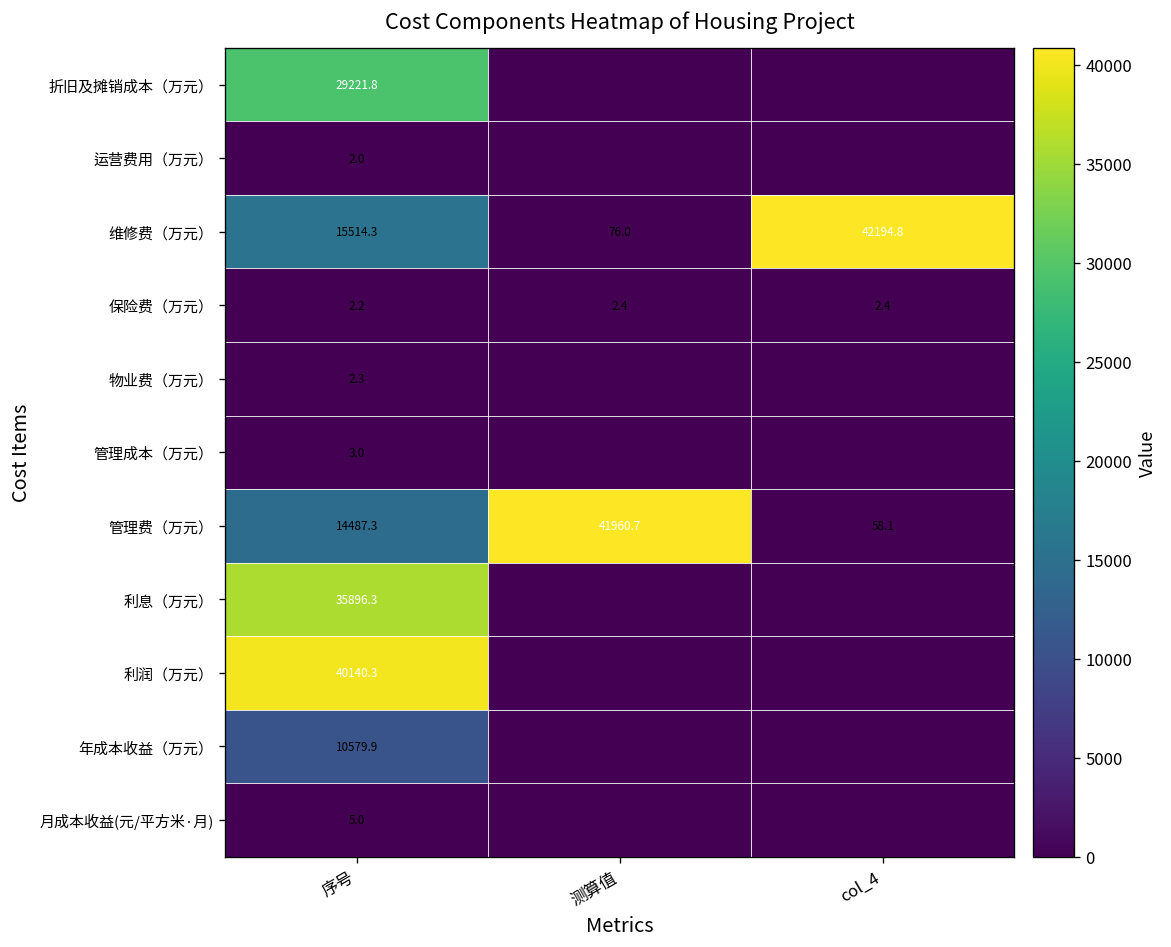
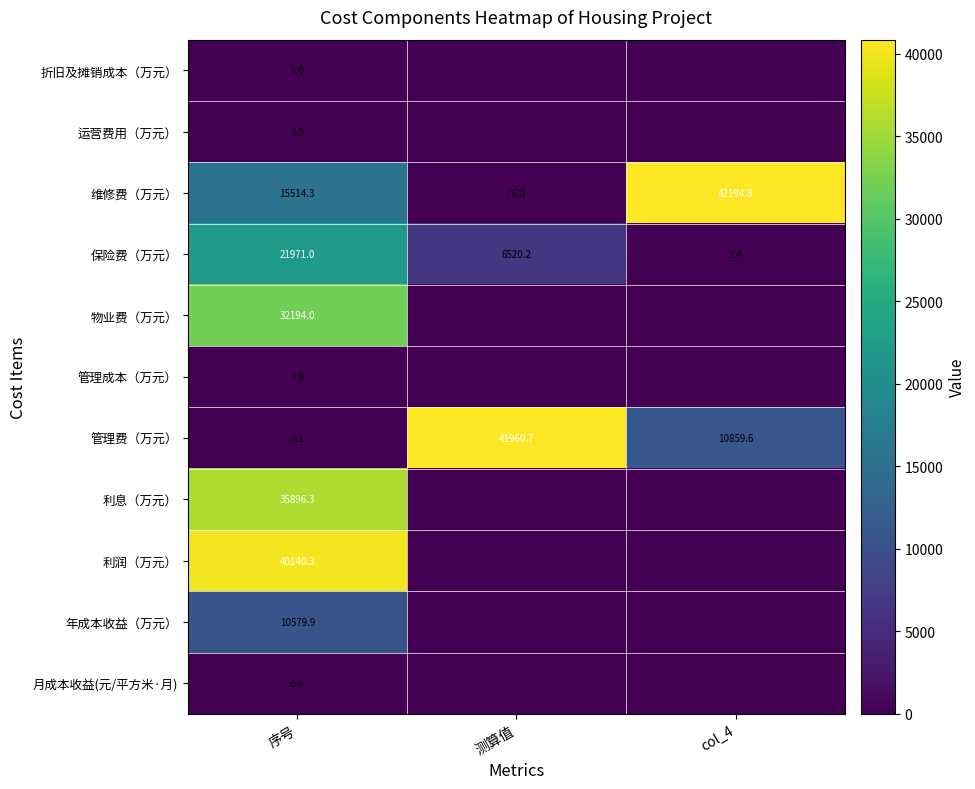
  {
    "折旧及摊销成本（万元）": {
-     "序号": 29221.8
+     "序号": 1.0
    },
    "运营费用（万元）": {
      "序号": 2.0
    },
    "维修费（万元）": {
      "序号": 15514.3,
      "测算值": 76.0,
      "col_4": 42194.8
    },
    "保险费（万元）": {
-     "序号": 2.2,
-     "测算值": 2.4,
+     "序号": 21971.0,
+     "测算值": 6520.2,
      "col_4": 2.4
    },
    "物业费（万元）": {
-     "序号": 2.3
+     "序号": 32194.0
    },
    "管理成本（万元）": {
      "序号": 3.0
    },
    "管理费（万元）": {
-     "序号": 14487.3,
+     "序号": 3.1,
      "测算值": 41960.7,
-     "col_4": 58.1
+     "col_4": 10859.6
    },
    "利息（万元）": {
      "序号": 35896.3
    },
    "利润（万元）": {
      "序号": 40140.3
    },
    "年成本收益（万元）": {
      "序号": 10579.9
    },
    "月成本收益(元/平方米·月)": {
      "序号": 5.0
    }
  }
